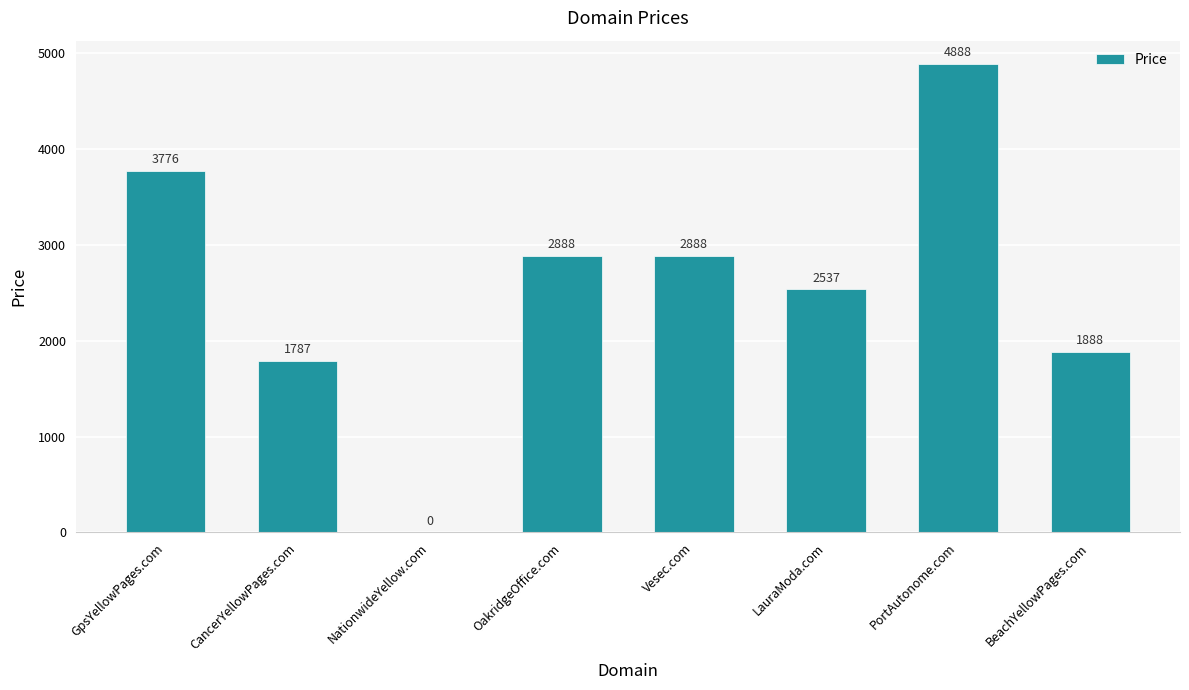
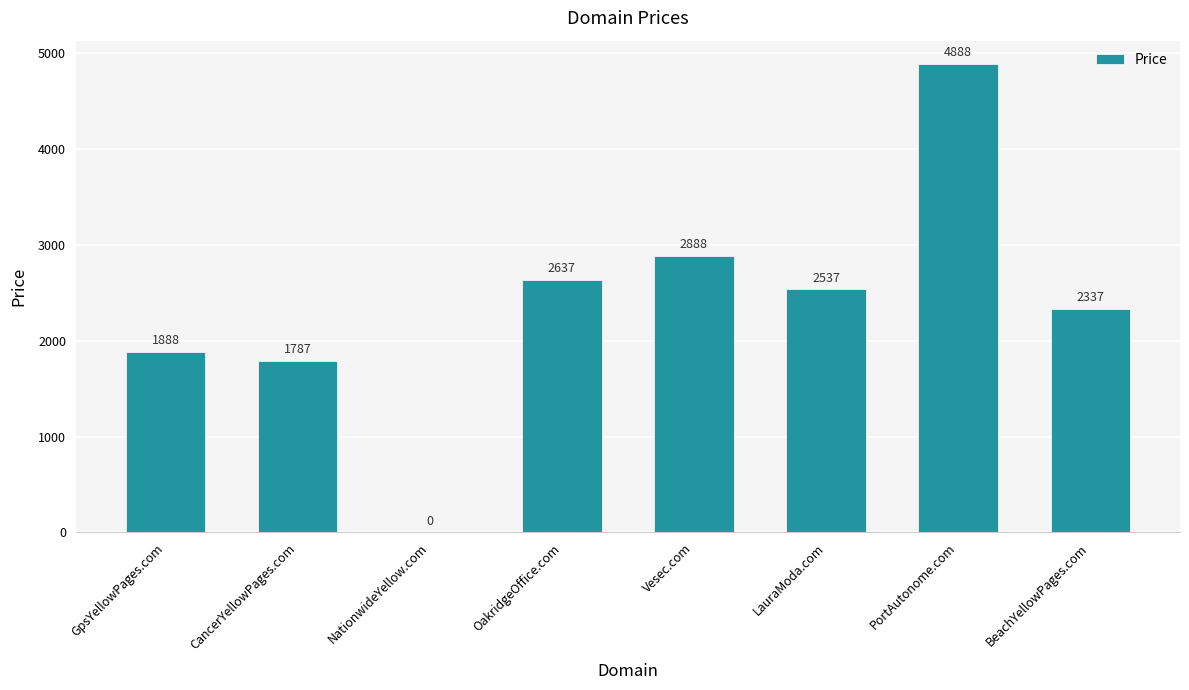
  {
-   "GpsYellowPages.com": 3776,
+   "GpsYellowPages.com": 1888,
    "CancerYellowPages.com": 1787,
    "NationwideYellow.com": 0,
-   "OakridgeOffice.com": 2888,
+   "OakridgeOffice.com": 2637,
    "Vesec.com": 2888,
    "LauraModa.com": 2537,
    "PortAutonome.com": 4888,
-   "BeachYellowPages.com": 1888
+   "BeachYellowPages.com": 2337
  }
